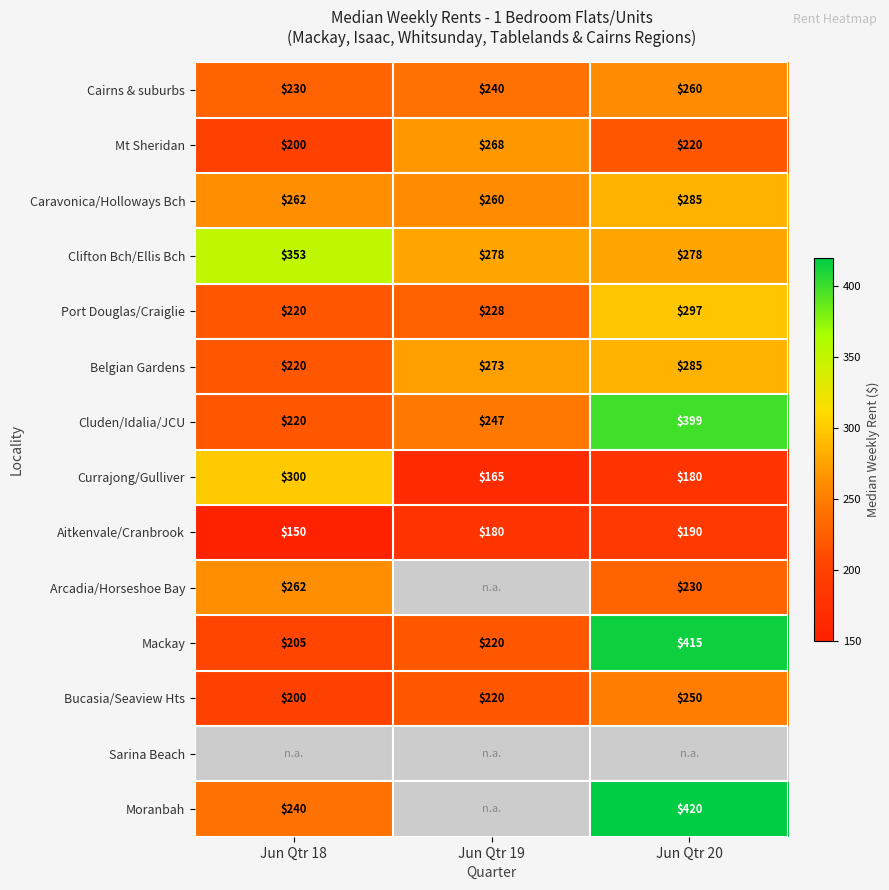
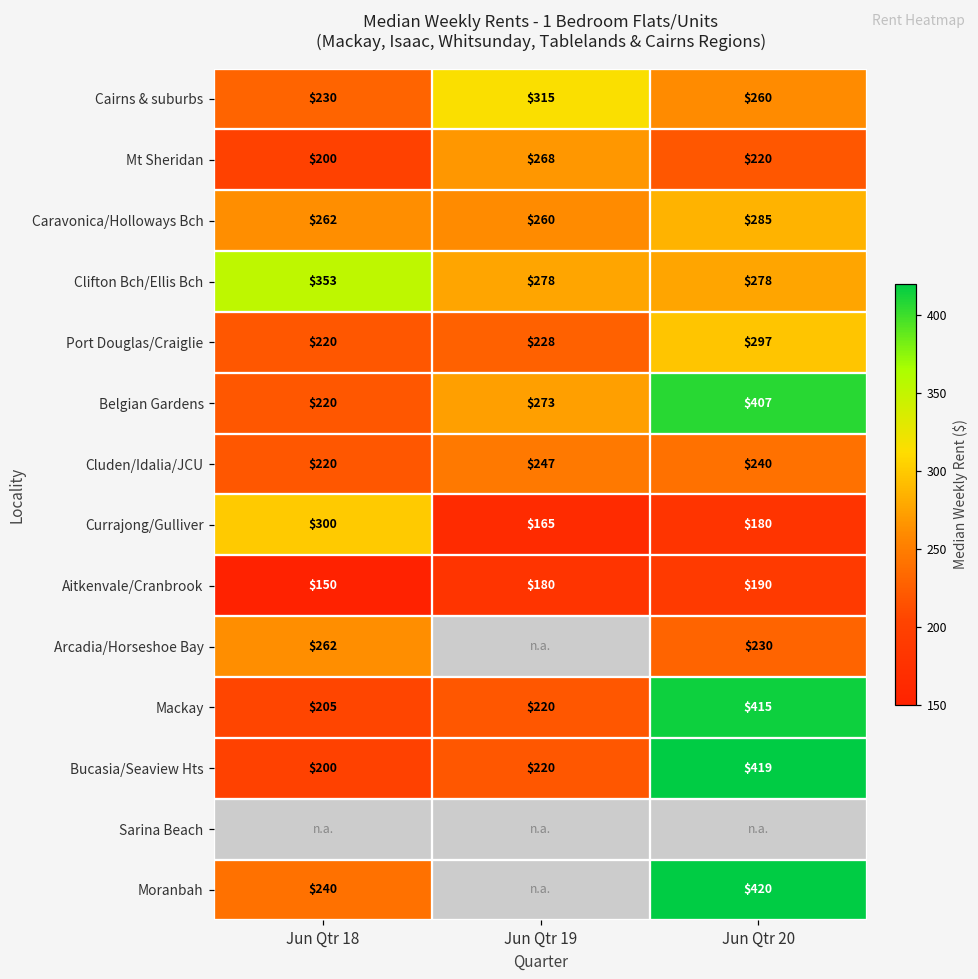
  {
    "Cairns & suburbs": {
      "Jun Qtr 18": "$230",
-     "Jun Qtr 19": "$240",
+     "Jun Qtr 19": "$315",
      "Jun Qtr 20": "$260"
    },
    "Mt Sheridan": {
      "Jun Qtr 18": "$200",
      "Jun Qtr 19": "$268",
      "Jun Qtr 20": "$220"
    },
    "Caravonica/Holloways Bch": {
      "Jun Qtr 18": "$262",
      "Jun Qtr 19": "$260",
      "Jun Qtr 20": "$285"
    },
    "Clifton Bch/Ellis Bch": {
      "Jun Qtr 18": "$353",
      "Jun Qtr 19": "$278",
      "Jun Qtr 20": "$278"
    },
    "Port Douglas/Craiglie": {
      "Jun Qtr 18": "$220",
      "Jun Qtr 19": "$228",
      "Jun Qtr 20": "$297"
    },
    "Belgian Gardens": {
      "Jun Qtr 18": "$220",
      "Jun Qtr 19": "$273",
-     "Jun Qtr 20": "$285"
+     "Jun Qtr 20": "$407"
    },
    "Cluden/Idalia/JCU": {
      "Jun Qtr 18": "$220",
      "Jun Qtr 19": "$247",
-     "Jun Qtr 20": "$399"
+     "Jun Qtr 20": "$240"
    },
    "Currajong/Gulliver": {
      "Jun Qtr 18": "$300",
      "Jun Qtr 19": "$165",
      "Jun Qtr 20": "$180"
    },
    "Aitkenvale/Cranbrook": {
      "Jun Qtr 18": "$150",
      "Jun Qtr 19": "$180",
      "Jun Qtr 20": "$190"
    },
    "Arcadia/Horseshoe Bay": {
      "Jun Qtr 18": "$262",
      "Jun Qtr 20": "$230"
    },
    "Mackay": {
      "Jun Qtr 18": "$205",
      "Jun Qtr 19": "$220",
      "Jun Qtr 20": "$415"
    },
    "Bucasia/Seaview Hts": {
      "Jun Qtr 18": "$200",
      "Jun Qtr 19": "$220",
-     "Jun Qtr 20": "$250"
+     "Jun Qtr 20": "$419"
    },
    "Moranbah": {
      "Jun Qtr 18": "$240",
      "Jun Qtr 20": "$420"
    }
  }
